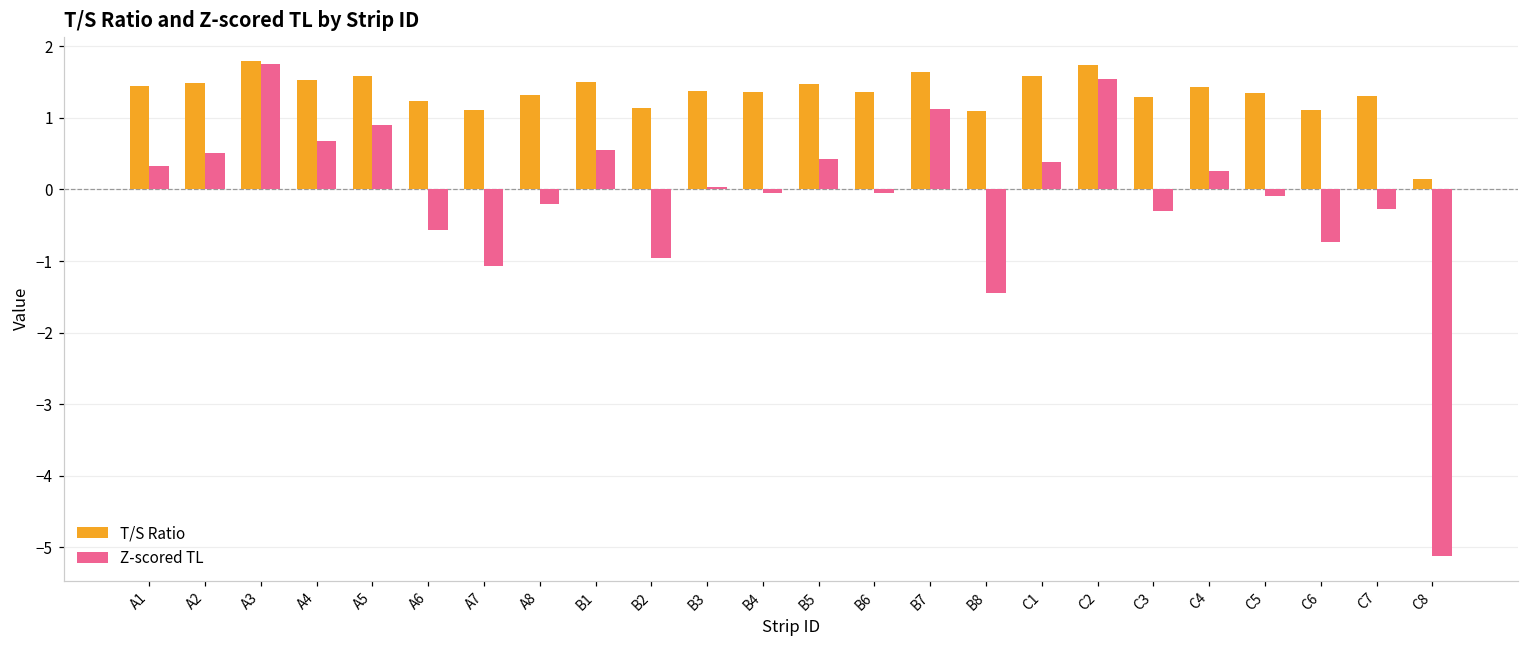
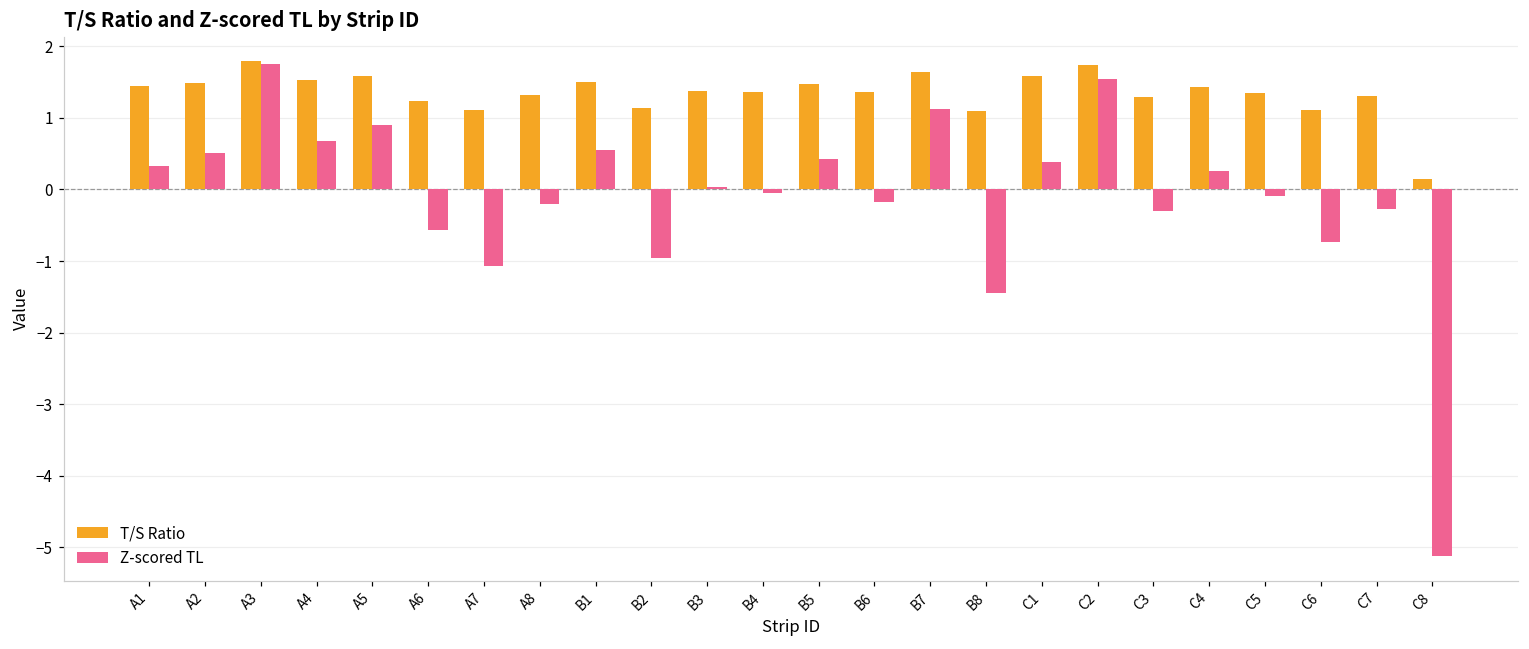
  {
    "T/S Ratio": {
      "A1": 1.5,
      "A2": 1.5,
      "A3": 1.8,
      "A4": 1.5,
      "A5": 1.6,
      "A6": 1.2,
      "A7": 1.1,
      "A8": 1.3,
      "B1": 1.5,
      "B2": 1.1,
      "B3": 1.4,
      "B4": 1.4,
      "B5": 1.5,
      "B6": 1.4,
      "B7": 1.6,
      "B8": 1.1,
      "C1": 1.6,
      "C2": 1.7,
      "C3": 1.3,
      "C4": 1.4,
      "C5": 1.3,
      "C6": 1.1,
      "C7": 1.3,
      "C8": 0.1
    },
    "Z-scored TL": {
      "A1": 0.3,
      "A2": 0.5,
      "A3": 1.8,
      "A4": 0.7,
      "A5": 0.9,
      "A6": -0.6,
      "A7": -1.1,
      "A8": -0.2,
      "B1": 0.5,
      "B2": -1.0,
      "B4": 0.0,
      "B5": 0.4,
-     "B6": -0.1,
+     "B6": -0.2,
      "B7": 1.1,
      "B8": -1.4,
      "C1": 0.4,
      "C2": 1.5,
      "C3": -0.3,
      "C4": 0.3,
      "C5": -0.1,
      "C6": -0.7,
      "C7": -0.3,
      "C8": -5.1
    }
  }
